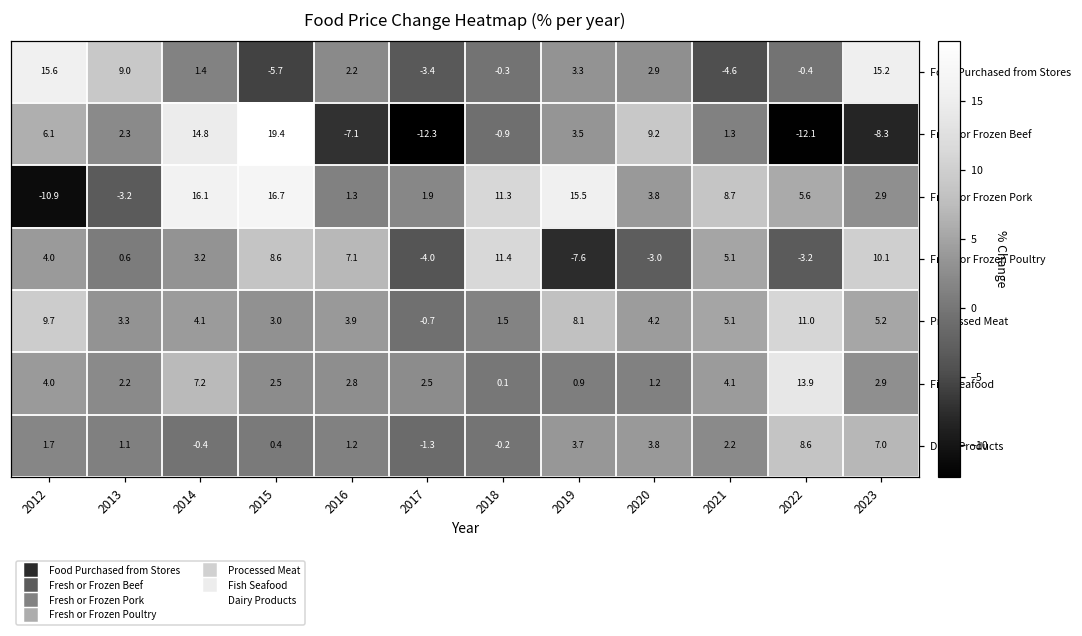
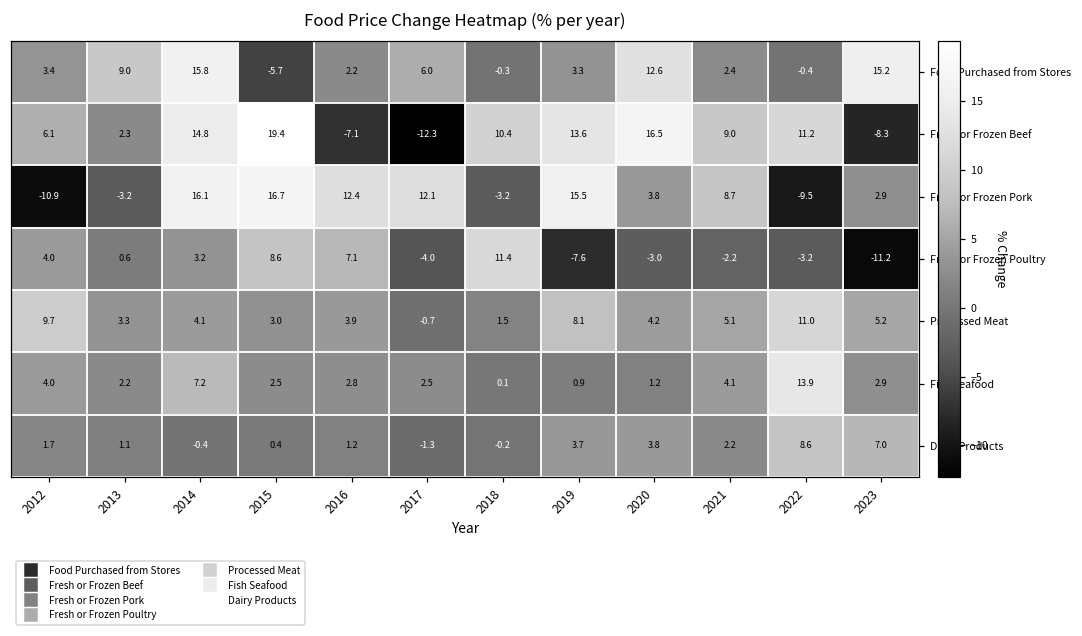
  {
    "Food Purchased from Stores": {
-     "2012": 15.6,
+     "2012": 3.4,
      "2013": 9.0,
-     "2014": 1.4,
+     "2014": 15.8,
      "2015": -5.7,
      "2016": 2.2,
-     "2017": -3.4,
+     "2017": 6.0,
      "2018": -0.3,
      "2019": 3.3,
-     "2020": 2.9,
-     "2021": -4.6,
+     "2020": 12.6,
+     "2021": 2.4,
      "2022": -0.4,
      "2023": 15.2
    },
    "Fresh or Frozen Beef": {
      "2012": 6.1,
      "2013": 2.3,
      "2014": 14.8,
      "2015": 19.4,
      "2016": -7.1,
      "2017": -12.3,
-     "2018": -0.9,
-     "2019": 3.5,
-     "2020": 9.2,
-     "2021": 1.3,
-     "2022": -12.1,
+     "2018": 10.4,
+     "2019": 13.6,
+     "2020": 16.5,
+     "2021": 9.0,
+     "2022": 11.2,
      "2023": -8.3
    },
    "Fresh or Frozen Pork": {
      "2012": -10.9,
      "2013": -3.2,
      "2014": 16.1,
      "2015": 16.7,
-     "2016": 1.3,
-     "2017": 1.9,
-     "2018": 11.3,
+     "2016": 12.4,
+     "2017": 12.1,
+     "2018": -3.2,
      "2019": 15.5,
      "2020": 3.8,
      "2021": 8.7,
-     "2022": 5.6,
+     "2022": -9.5,
      "2023": 2.9
    },
    "Fresh or Frozen Poultry": {
      "2012": 4.0,
      "2013": 0.6,
      "2014": 3.2,
      "2015": 8.6,
      "2016": 7.1,
      "2017": -4.0,
      "2018": 11.4,
      "2019": -7.6,
      "2020": -3.0,
-     "2021": 5.1,
+     "2021": -2.2,
      "2022": -3.2,
-     "2023": 10.1
+     "2023": -11.2
    }
  }
